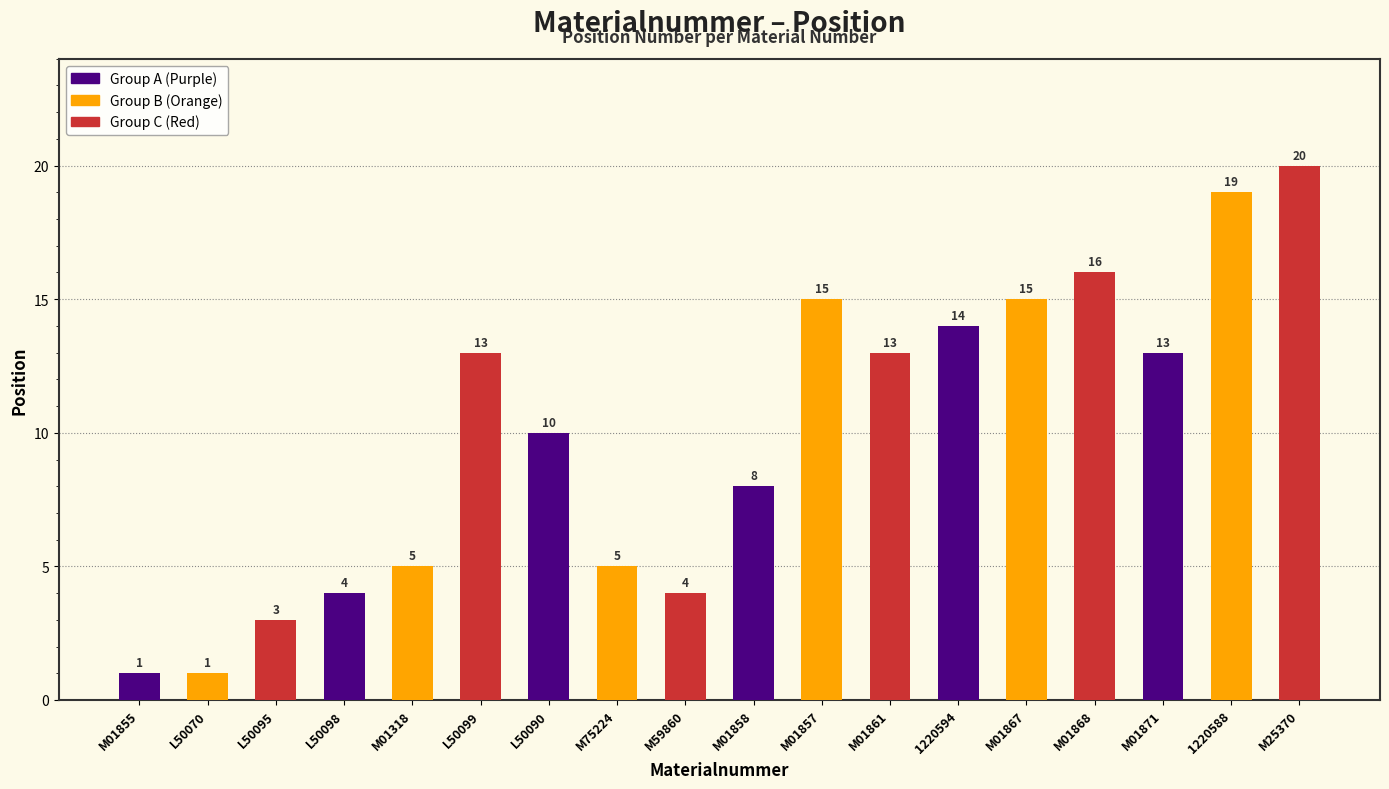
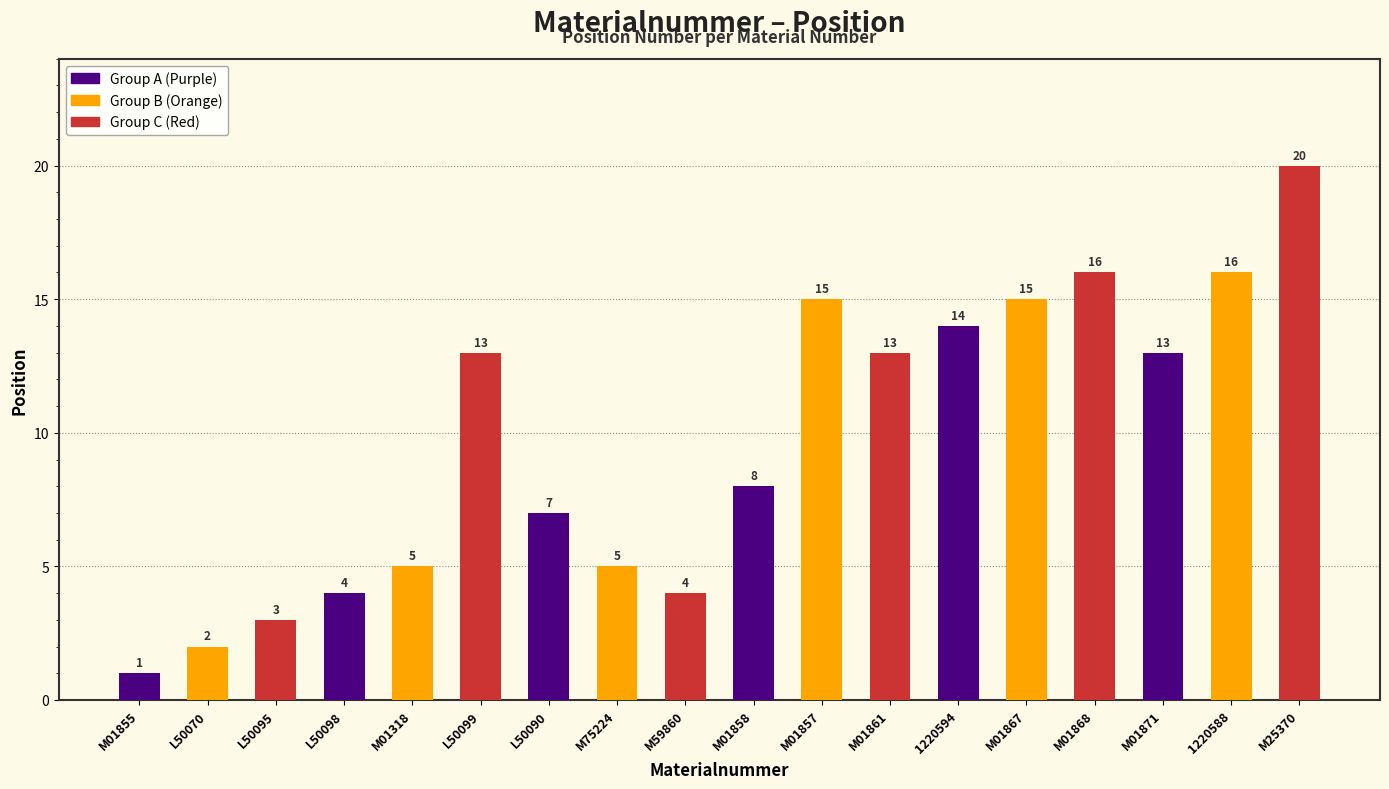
  {
    "M01855": 1,
-   "L50070": 1,
+   "L50070": 2,
    "L50095": 3,
    "L50098": 4,
    "M01318": 5,
    "L50099": 13,
-   "L50090": 10,
+   "L50090": 7,
    "M75224": 5,
    "M59860": 4,
    "M01858": 8,
    "M01857": 15,
    "M01861": 13,
    "1220594": 14,
    "M01867": 15,
    "M01868": 16,
    "M01871": 13,
-   "1220588": 19,
+   "1220588": 16,
    "M25370": 20
  }
